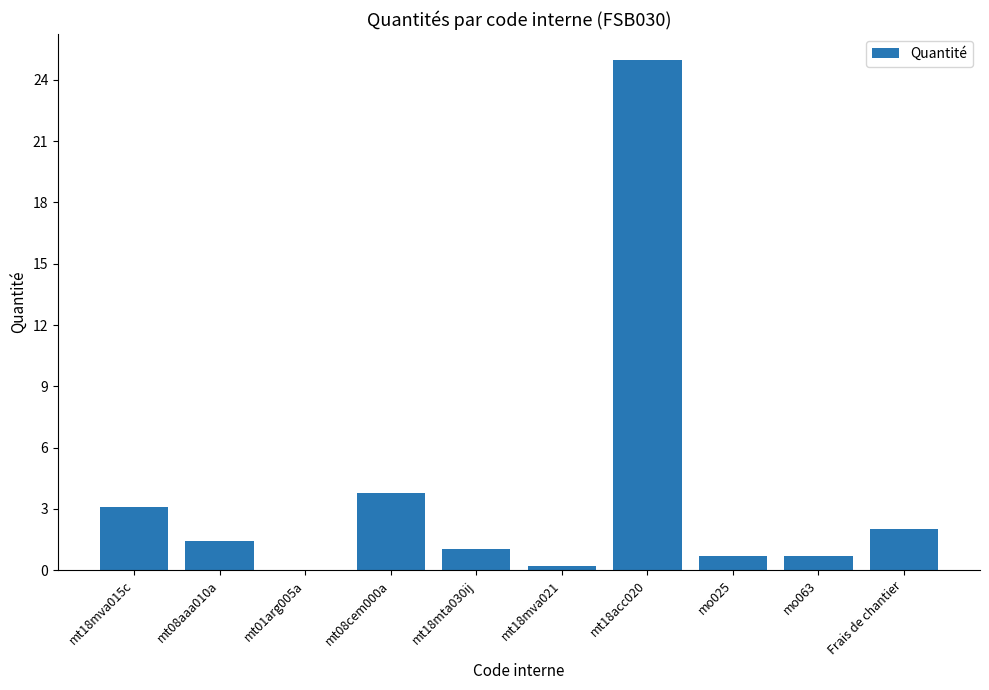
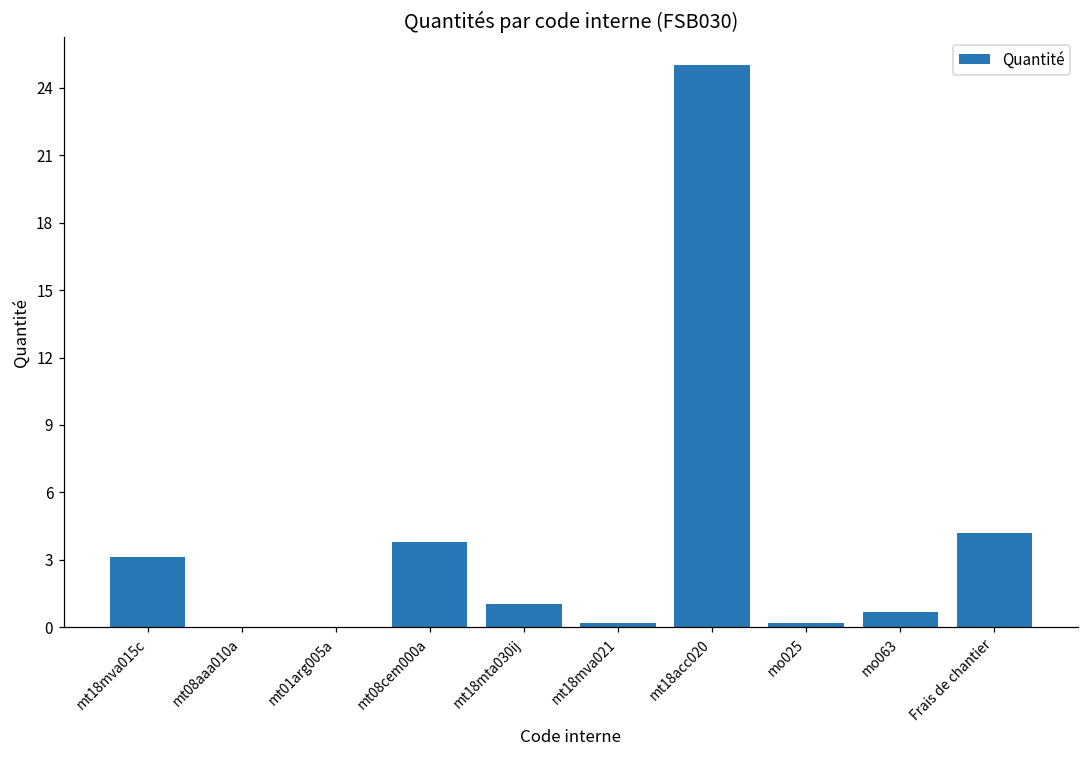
  {
    "mt18mva015c": 3.1,
-   "mt08aaa010a": 1.4,
+   "mt08aaa010a": 0.0,
    "mt08cem000a": 3.8,
    "mt18mta030ij": 1.1,
    "mt18mva021": 0.2,
    "mt18acc020": 25.0,
-   "mo025": 0.7,
+   "mo025": 0.2,
    "mo063": 0.7,
-   "Frais de chantier": 2.0
+   "Frais de chantier": 4.2
  }
